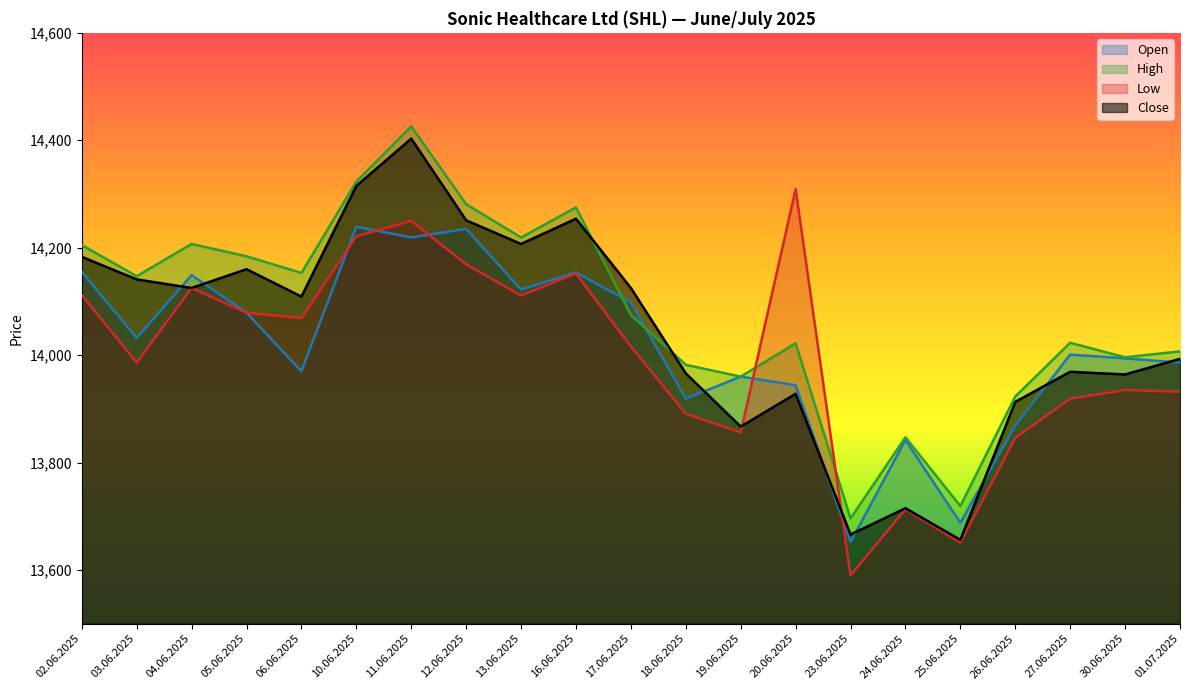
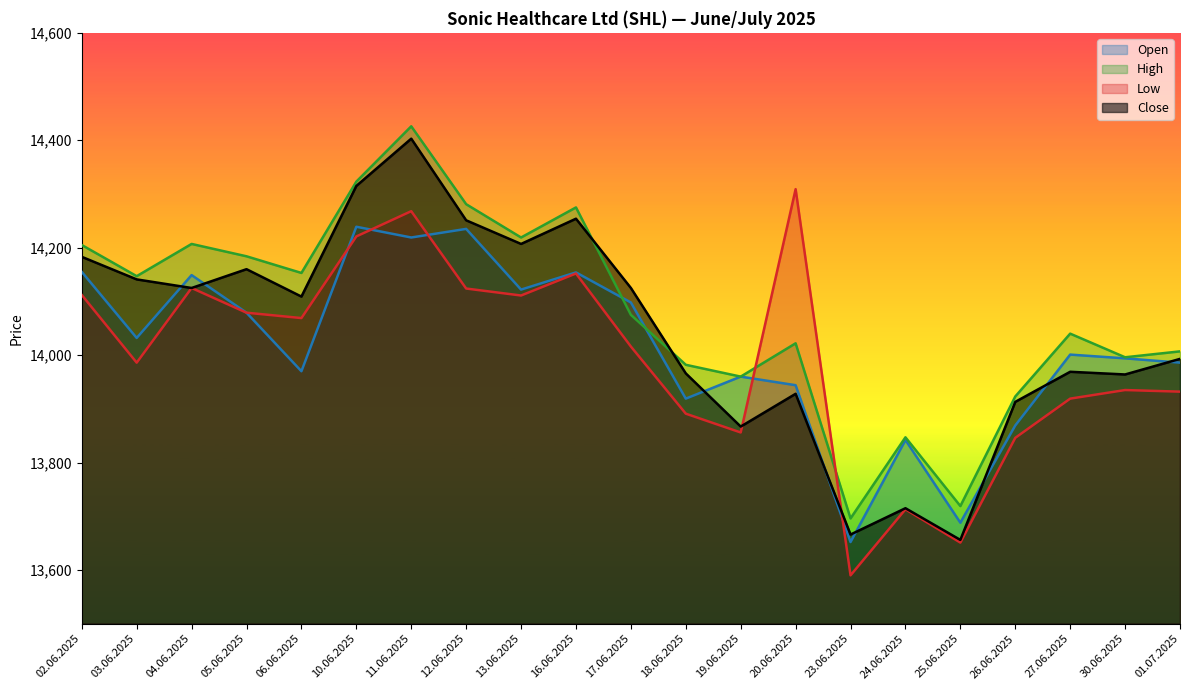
  {
    "Open": {
      "02.06.2025": "14,160",
      "03.06.2025": "14,030",
      "04.06.2025": "14,150",
      "06.06.2025": "13,970",
      "10.06.2025": "14,240",
      "11.06.2025": "14,220",
      "12.06.2025": "14,240",
      "13.06.2025": "14,120",
      "17.06.2025": "14,100",
      "18.06.2025": "13,920",
      "20.06.2025": "13,940",
      "23.06.2025": "13,650",
      "24.06.2025": "13,840",
      "25.06.2025": "13,690",
      "26.06.2025": "13,870",
      "27.06.2025": "14,000",
      "01.07.2025": "13,990"
    },
    "High": {
      "02.06.2025": "14,210",
      "03.06.2025": "14,150",
      "04.06.2025": "14,210",
      "05.06.2025": "14,180",
      "06.06.2025": "14,150",
      "10.06.2025": "14,320",
      "11.06.2025": "14,430",
      "12.06.2025": "14,280",
      "13.06.2025": "14,220",
      "16.06.2025": "14,280",
      "17.06.2025": "14,080",
      "18.06.2025": "13,980",
      "20.06.2025": "14,020",
      "23.06.2025": "13,700",
      "24.06.2025": "13,850",
      "25.06.2025": "13,720",
      "26.06.2025": "13,920",
-     "27.06.2025": "14,020",
+     "27.06.2025": "14,040",
      "01.07.2025": "14,010"
    },
    "Low": {
      "02.06.2025": "14,110",
      "03.06.2025": "13,990",
      "06.06.2025": "14,070",
      "10.06.2025": "14,220",
-     "11.06.2025": "14,250",
-     "12.06.2025": "14,170",
+     "11.06.2025": "14,270",
+     "12.06.2025": "14,120",
      "13.06.2025": "14,110",
      "17.06.2025": "14,020",
      "18.06.2025": "13,890",
      "19.06.2025": "13,860",
      "20.06.2025": "14,310",
      "23.06.2025": "13,590",
      "25.06.2025": "13,650",
      "26.06.2025": "13,850",
      "27.06.2025": "13,920",
      "30.06.2025": "13,940",
      "01.07.2025": "13,930"
    },
    "Close": {
      "02.06.2025": "14,180",
      "03.06.2025": "14,140",
      "05.06.2025": "14,160",
      "06.06.2025": "14,110",
      "10.06.2025": "14,320",
      "11.06.2025": "14,400",
      "12.06.2025": "14,250",
      "13.06.2025": "14,210",
      "16.06.2025": "14,250",
      "17.06.2025": "14,130",
      "18.06.2025": "13,970",
      "19.06.2025": "13,870",
      "20.06.2025": "13,930",
      "23.06.2025": "13,670",
      "25.06.2025": "13,660",
      "26.06.2025": "13,910",
      "27.06.2025": "13,970",
      "30.06.2025": "13,960",
      "01.07.2025": "13,990"
    }
  }
